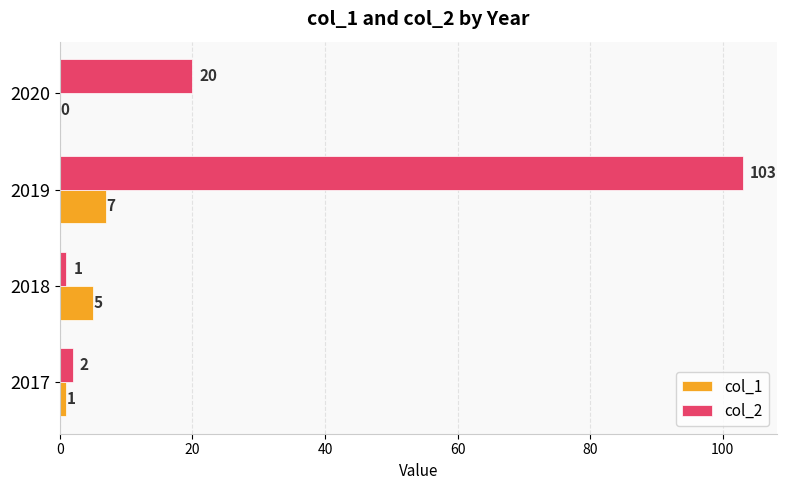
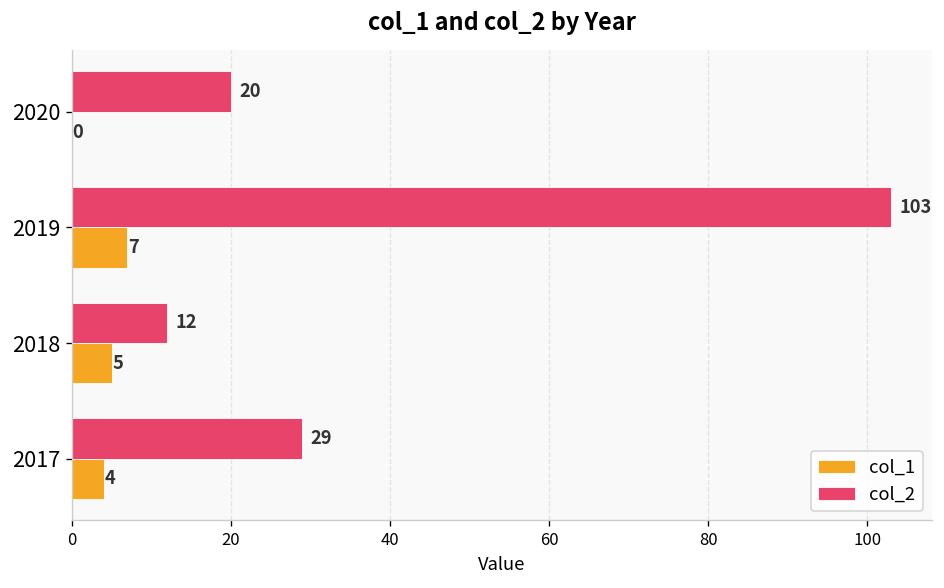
  {
    "col_1": {
      "2020": 0,
      "2019": 7,
      "2018": 5,
-     "2017": 1
+     "2017": 4
    },
    "col_2": {
      "2020": 20,
      "2019": 103,
-     "2018": 1,
-     "2017": 2
+     "2018": 12,
+     "2017": 29
    }
  }
